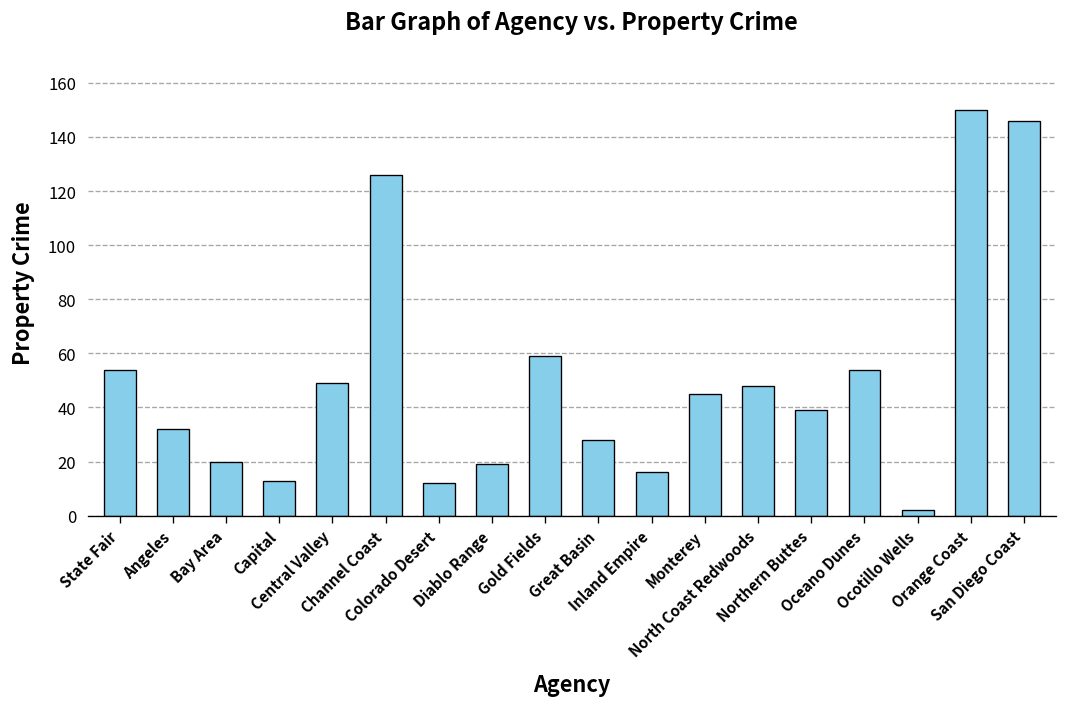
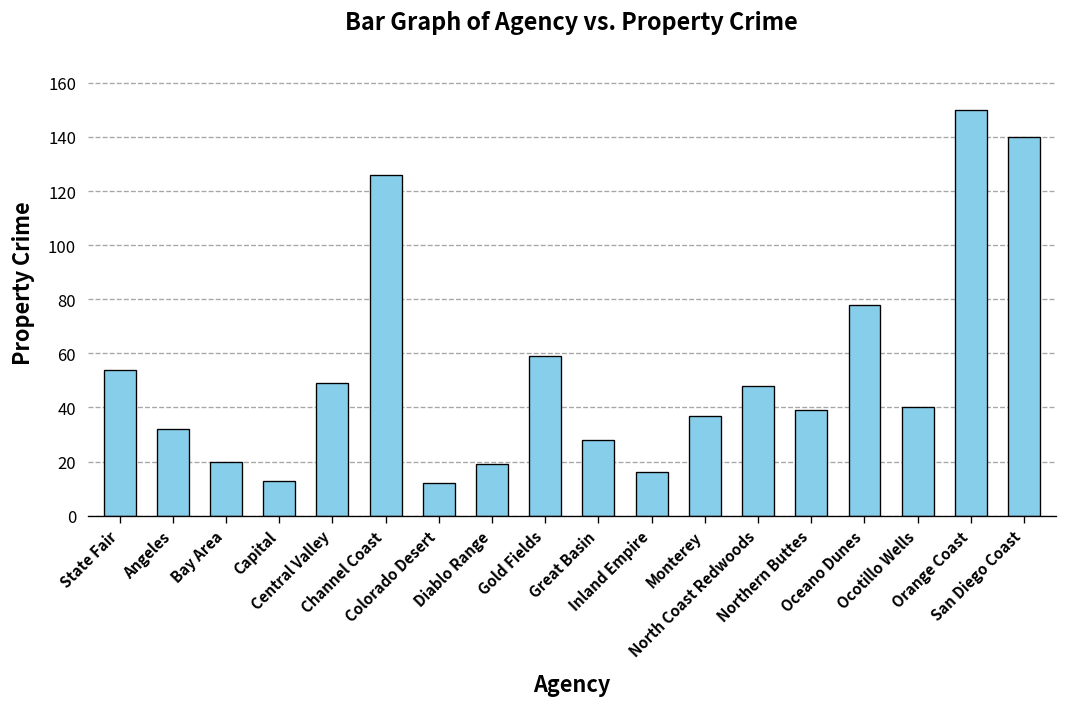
  {
    "State Fair": 54,
    "Angeles": 32,
    "Bay Area": 20,
    "Capital": 13,
    "Central Valley": 49,
    "Channel Coast": 126,
    "Colorado Desert": 12,
    "Diablo Range": 19,
    "Gold Fields": 59,
    "Great Basin": 28,
    "Inland Empire": 16,
-   "Monterey": 45,
+   "Monterey": 37,
    "North Coast Redwoods": 48,
    "Northern Buttes": 39,
-   "Oceano Dunes": 54,
-   "Ocotillo Wells": 2,
+   "Oceano Dunes": 78,
+   "Ocotillo Wells": 40,
    "Orange Coast": 150,
-   "San Diego Coast": 146
+   "San Diego Coast": 140
  }
